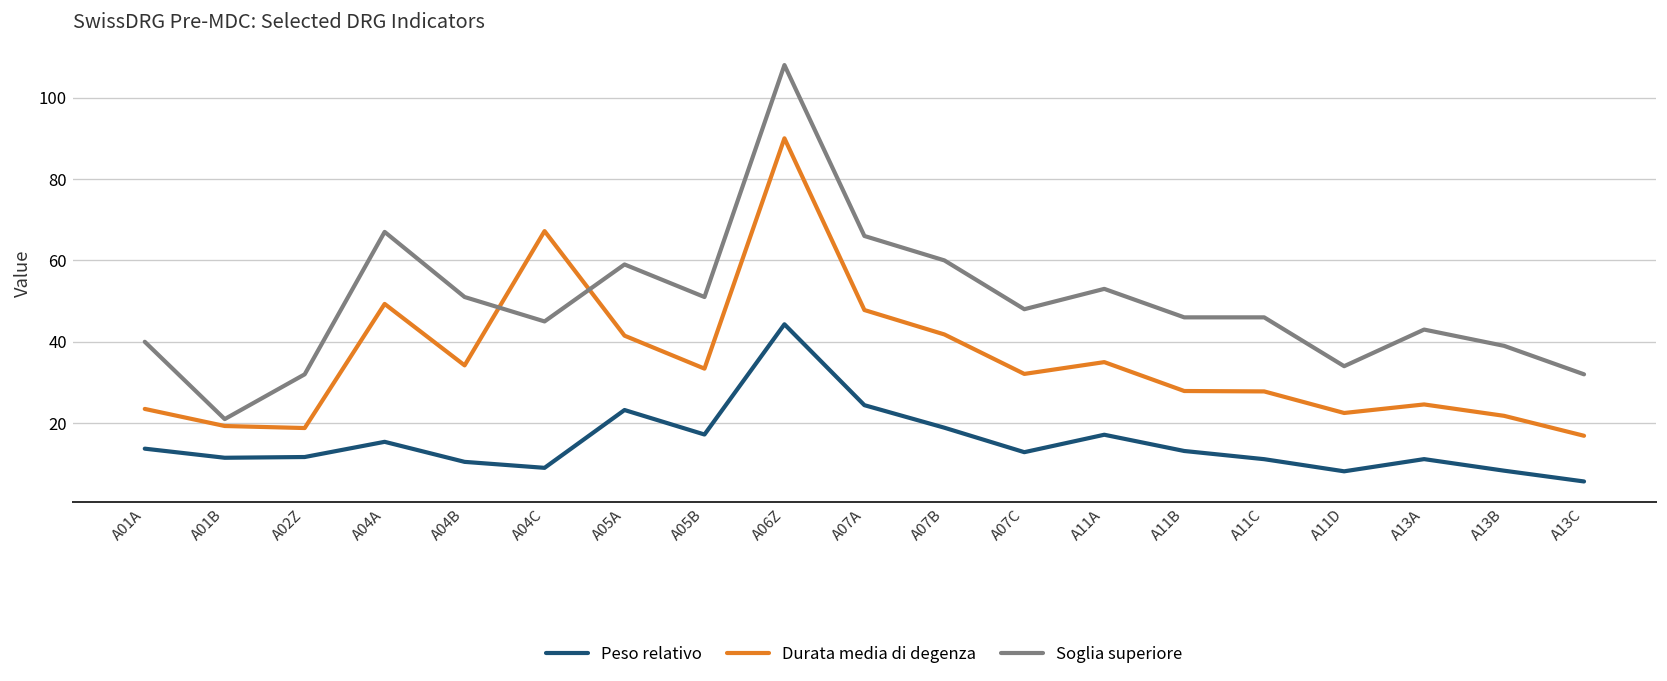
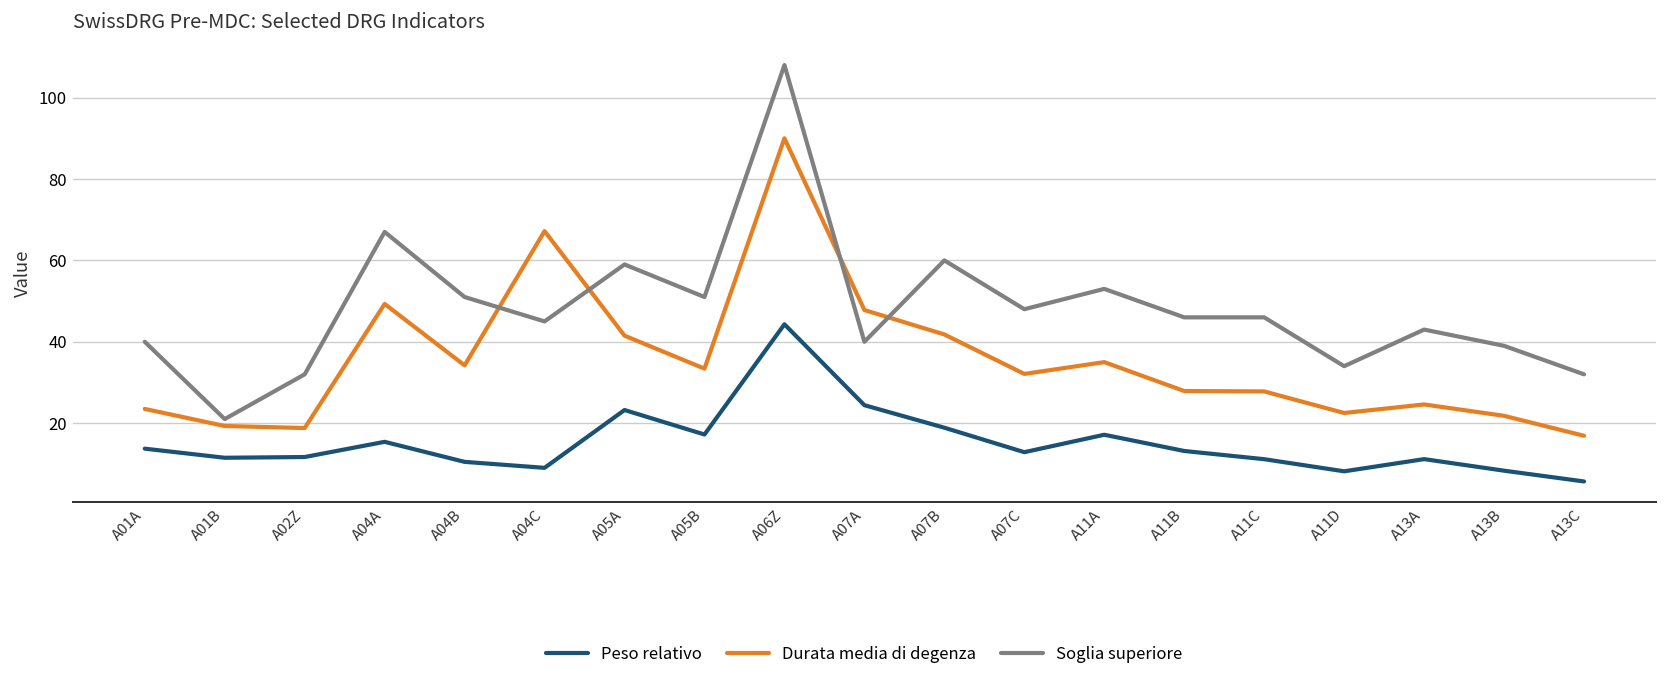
  {
    "Peso relativo": {
      "A01A": 14,
      "A01B": 11,
      "A02Z": 12,
      "A04A": 15,
      "A04B": 10,
      "A04C": 9,
      "A05A": 23,
      "A05B": 17,
      "A06Z": 44,
      "A07A": 24,
      "A07B": 19,
      "A07C": 13,
      "A11A": 17,
      "A11B": 13,
      "A11C": 11,
      "A11D": 8,
      "A13A": 11,
      "A13B": 8,
      "A13C": 6
    },
    "Durata media di degenza": {
      "A01A": 24,
      "A01B": 19,
      "A02Z": 19,
      "A04A": 49,
      "A04B": 34,
      "A04C": 67,
      "A05A": 42,
      "A05B": 33,
      "A06Z": 90,
      "A07A": 48,
      "A07B": 42,
      "A07C": 32,
      "A11A": 35,
      "A11B": 28,
      "A11C": 28,
      "A11D": 23,
      "A13A": 25,
      "A13B": 22,
      "A13C": 17
    },
    "Soglia superiore": {
      "A01A": 40,
      "A01B": 21,
      "A02Z": 32,
      "A04A": 67,
      "A04B": 51,
      "A04C": 45,
      "A05A": 59,
      "A05B": 51,
      "A06Z": 108,
-     "A07A": 66,
+     "A07A": 40,
      "A07B": 60,
      "A07C": 48,
      "A11A": 53,
      "A11B": 46,
      "A11C": 46,
      "A11D": 34,
      "A13A": 43,
      "A13B": 39,
      "A13C": 32
    }
  }
